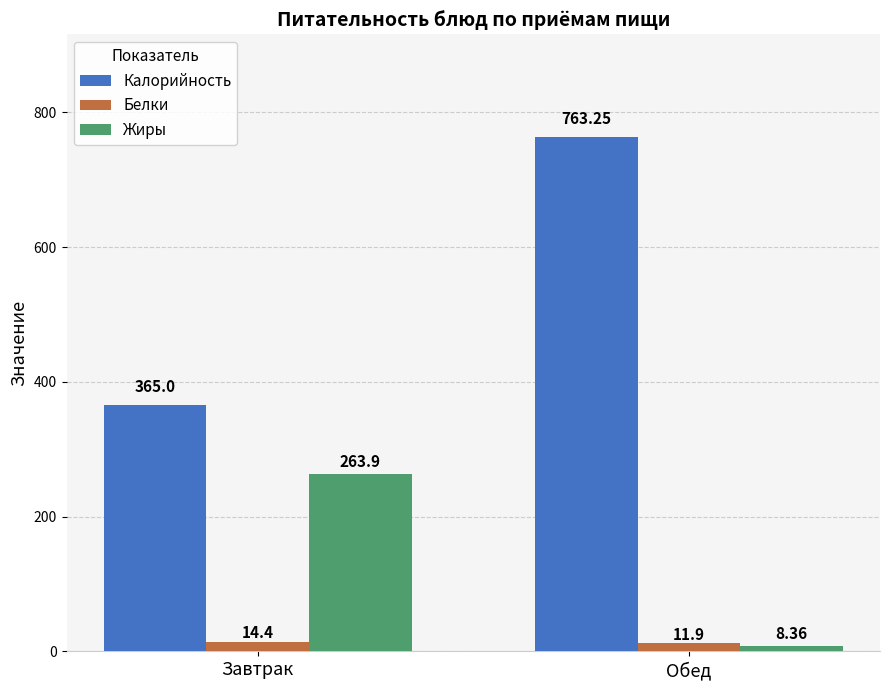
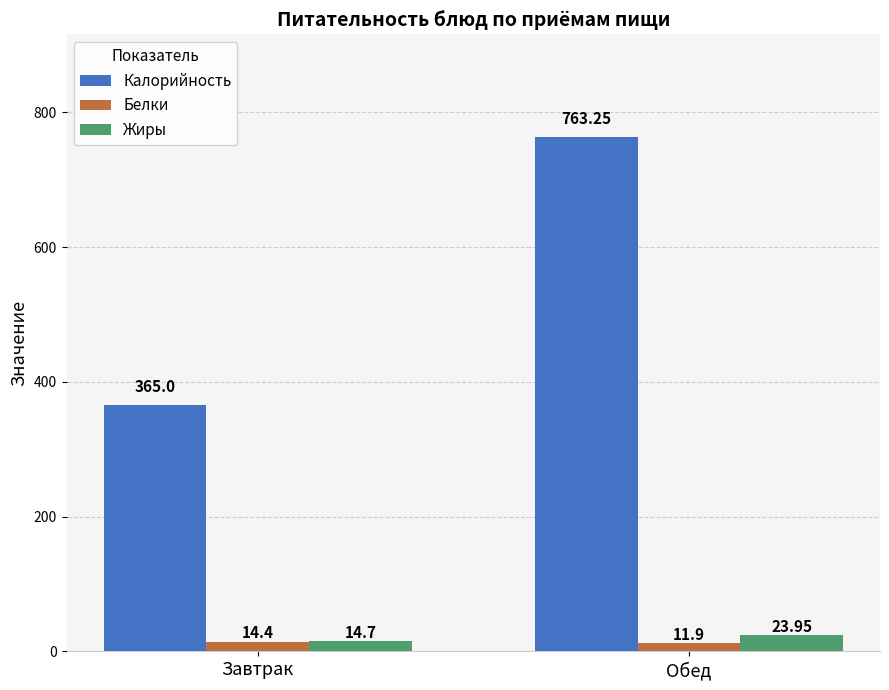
  {
    "Калорийность": {
      "Завтрак": 365.0,
      "Обед": 763.25
    },
    "Белки": {
      "Завтрак": 14.4,
      "Обед": 11.9
    },
    "Жиры": {
-     "Завтрак": 263.9,
-     "Обед": 8.36
+     "Завтрак": 14.7,
+     "Обед": 23.95
    }
  }
